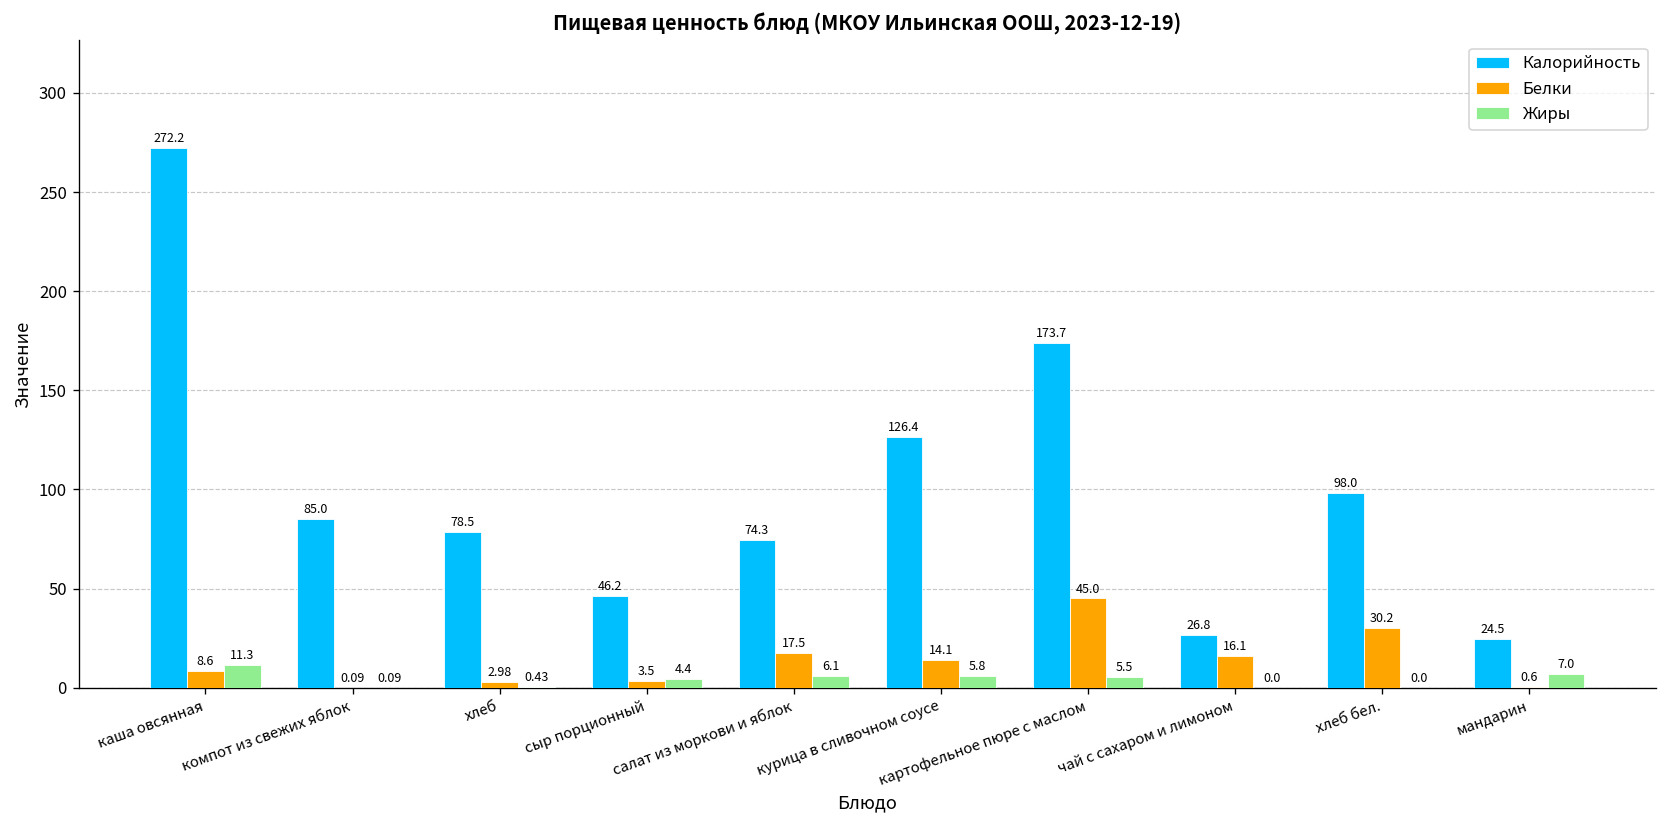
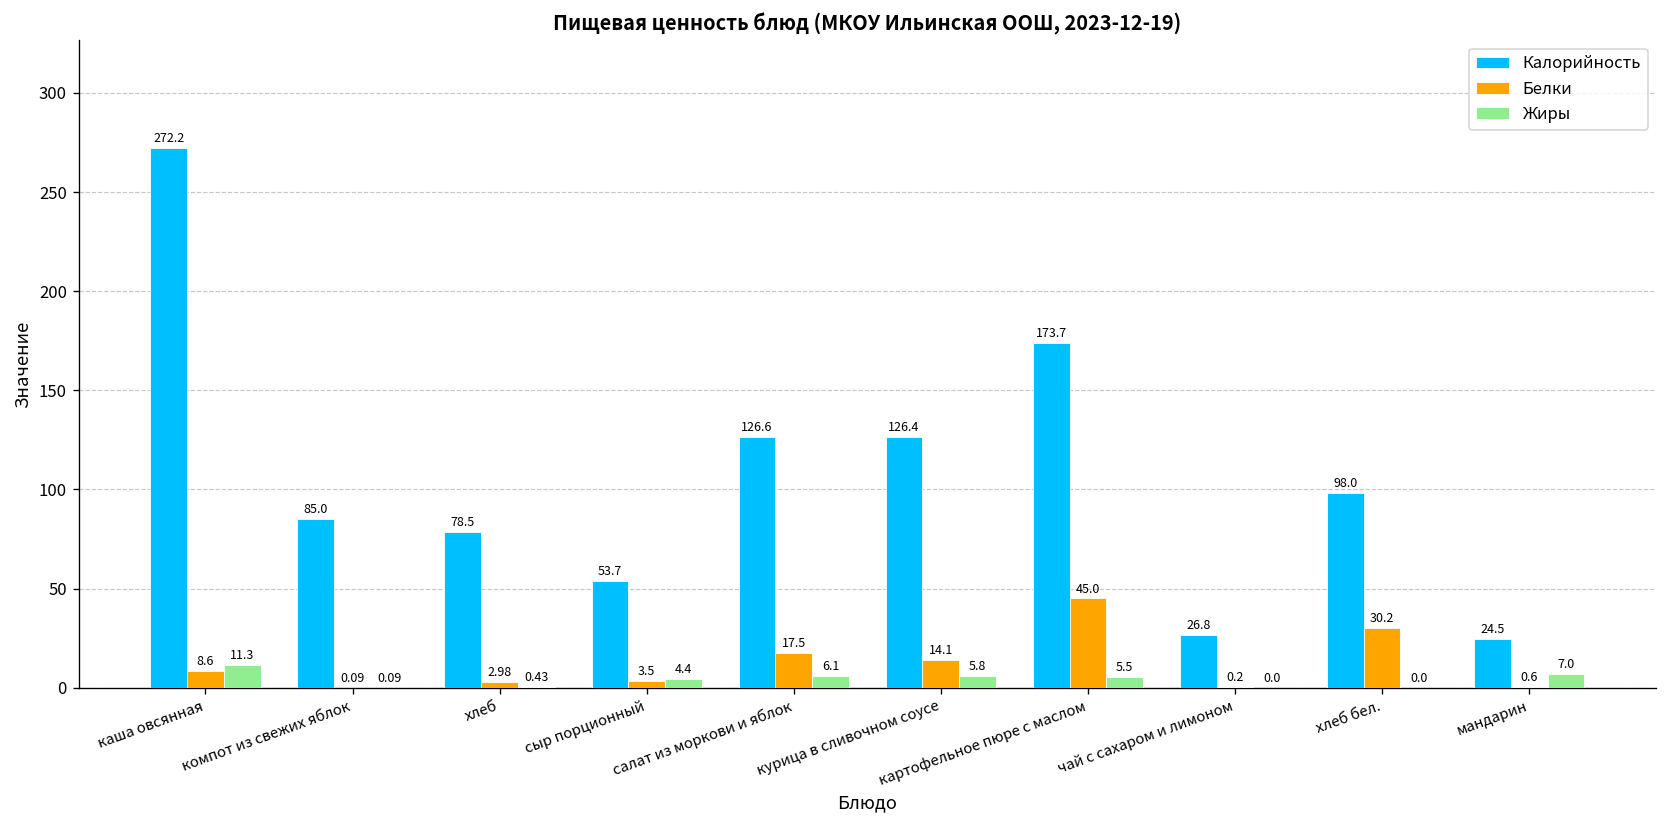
  {
    "Калорийность": {
      "каша овсянная": 272.2,
      "компот из свежих яблок": 85.0,
      "хлеб": 78.5,
-     "сыр порционный": 46.2,
-     "салат из моркови и яблок": 74.3,
+     "сыр порционный": 53.7,
+     "салат из моркови и яблок": 126.6,
      "курица в сливочном соусе": 126.4,
      "картофельное пюре с маслом": 173.7,
      "чай с сахаром и лимоном": 26.8,
      "хлеб бел.": 98.0,
      "мандарин": 24.5
    },
    "Белки": {
      "каша овсянная": 8.6,
      "компот из свежих яблок": 0.09,
      "хлеб": 2.98,
      "сыр порционный": 3.5,
      "салат из моркови и яблок": 17.5,
      "курица в сливочном соусе": 14.1,
      "картофельное пюре с маслом": 45.0,
-     "чай с сахаром и лимоном": 16.1,
+     "чай с сахаром и лимоном": 0.2,
      "хлеб бел.": 30.2,
      "мандарин": 0.6
    },
    "Жиры": {
      "каша овсянная": 11.3,
      "компот из свежих яблок": 0.09,
      "хлеб": 0.43,
      "сыр порционный": 4.4,
      "салат из моркови и яблок": 6.1,
      "курица в сливочном соусе": 5.8,
      "картофельное пюре с маслом": 5.5,
      "чай с сахаром и лимоном": 0.0,
      "хлеб бел.": 0.0,
      "мандарин": 7.0
    }
  }
